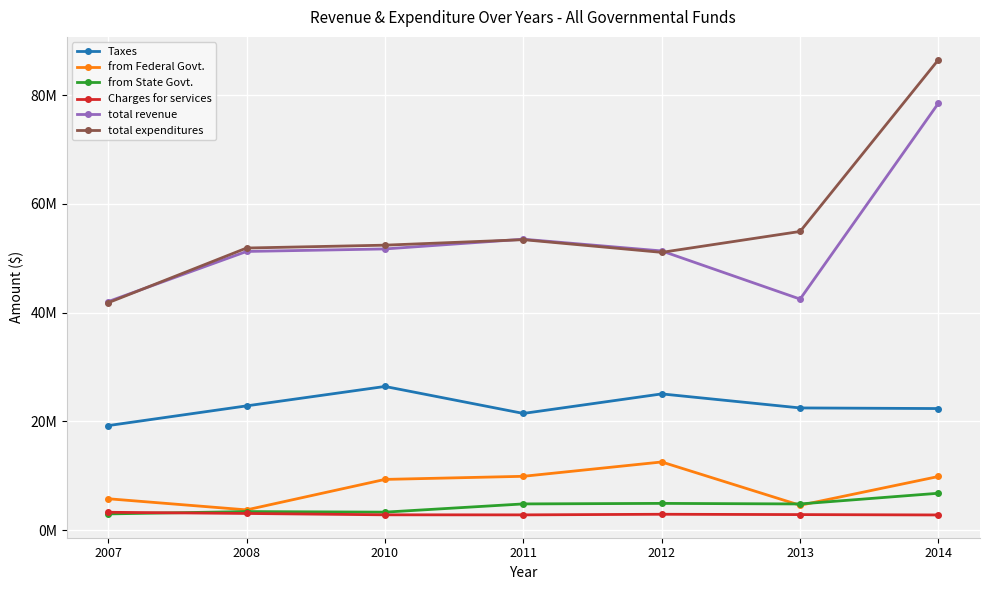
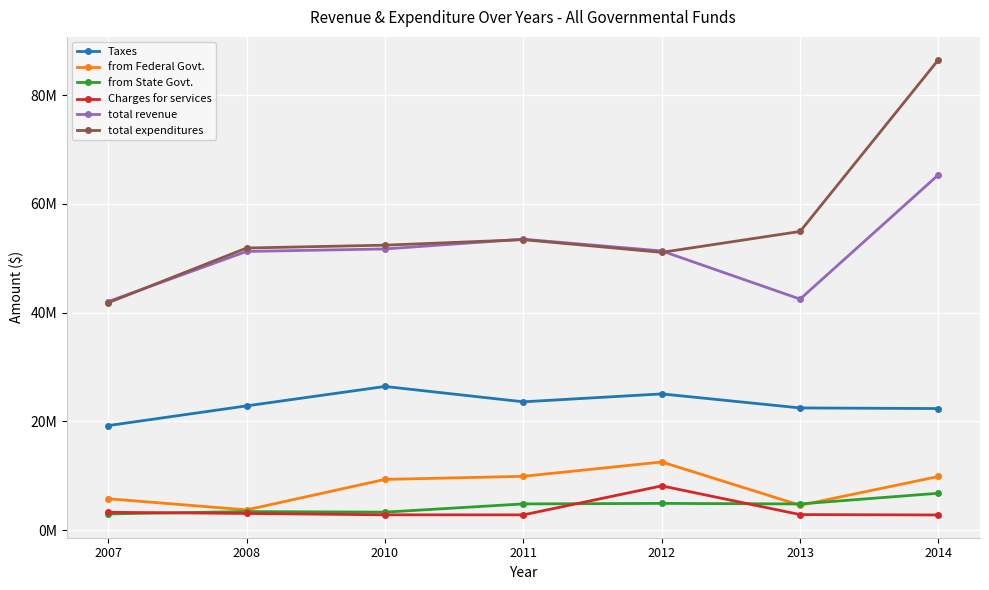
  {
    "Taxes": {
      "2007": 19000000,
      "2008": 23000000,
      "2010": 26000000,
-     "2011": 21000000,
+     "2011": 24000000,
      "2012": 25000000,
      "2013": 22000000,
      "2014": 22000000
    },
    "from Federal Govt.": {
      "2007": 6000000,
      "2010": 9000000,
      "2011": 10000000,
      "2012": 13000000,
      "2014": 10000000
    },
    "from State Govt.": {
      "2010": 3000000,
      "2011": 5000000,
      "2012": 5000000,
      "2014": 7000000
    },
    "Charges for services": {
      "2010": 3000000,
      "2011": 3000000,
-     "2012": 3000000,
+     "2012": 8000000,
      "2013": 3000000,
      "2014": 3000000
    },
    "total revenue": {
      "2008": 51000000,
      "2010": 52000000,
      "2013": 42000000,
-     "2014": 79000000
+     "2014": 65000000
    },
    "total expenditures": {
      "2008": 52000000,
      "2010": 52000000,
      "2013": 55000000,
      "2014": 87000000
    }
  }
